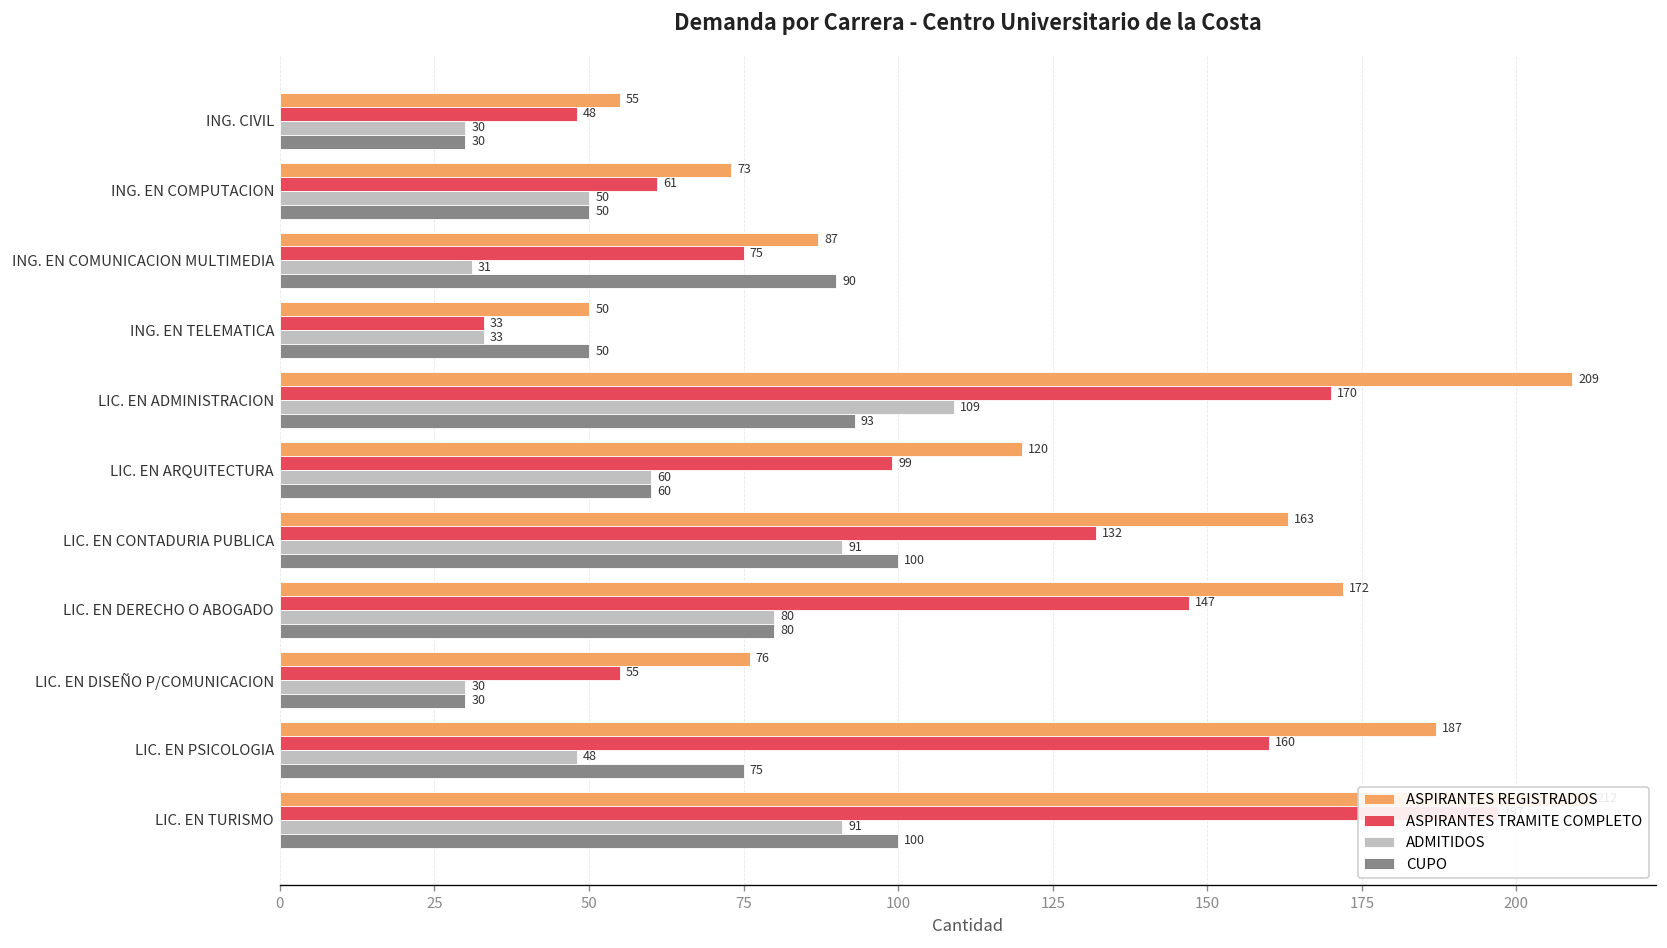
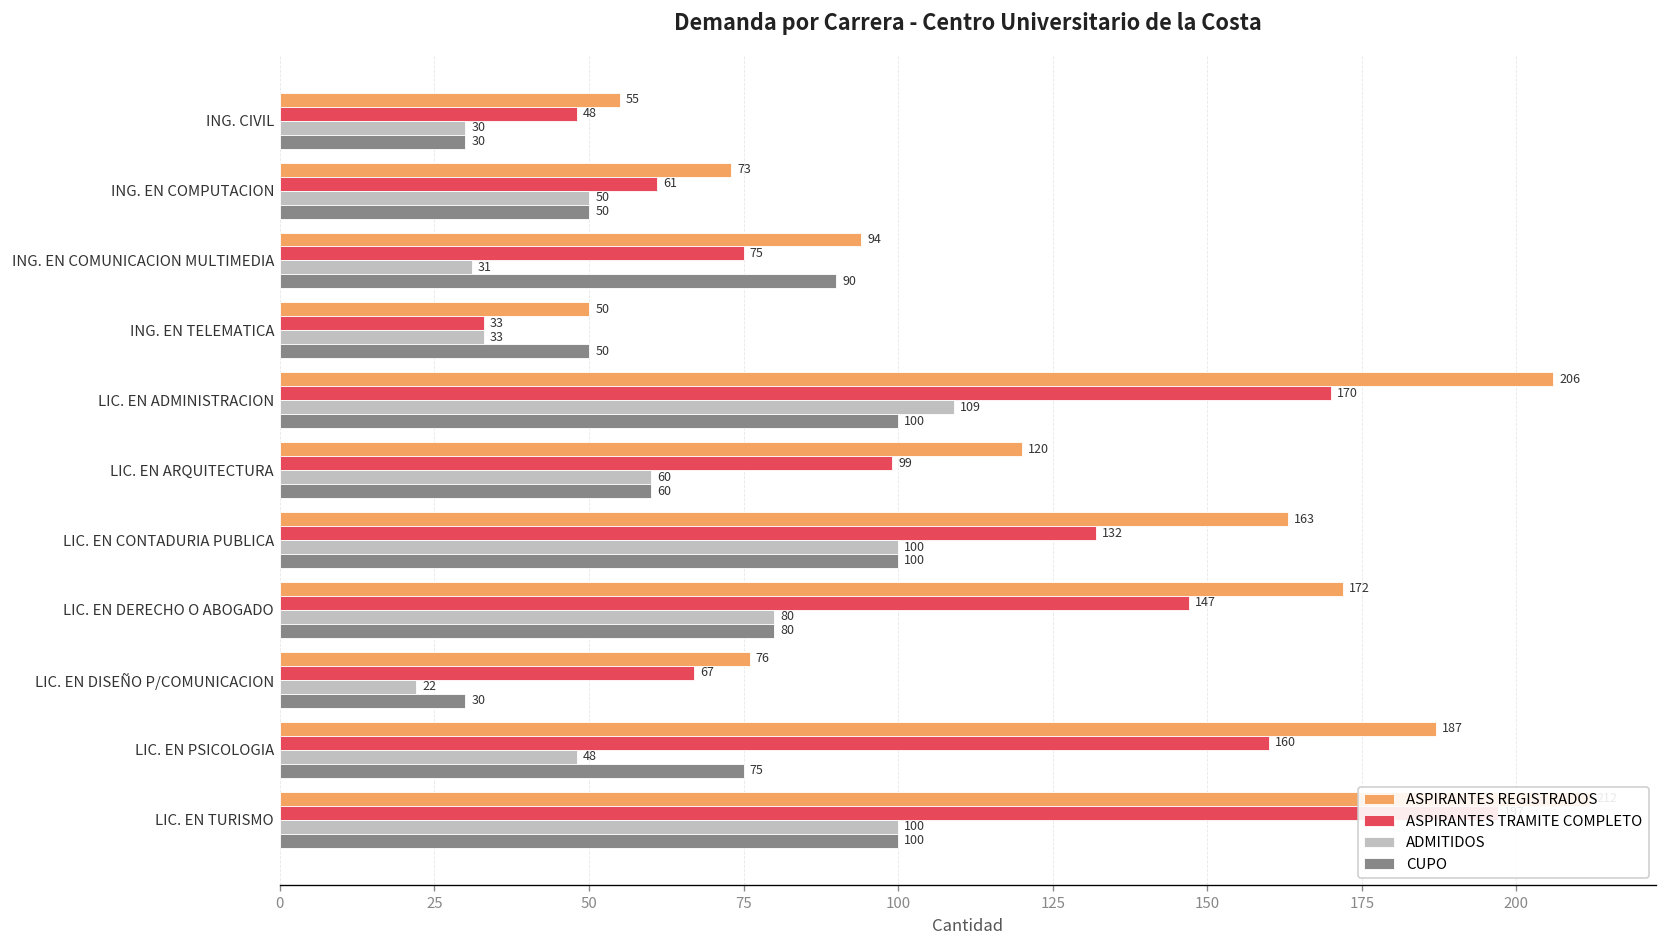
  {
    "ASPIRANTES REGISTRADOS": {
      "ING. CIVIL": 55,
      "ING. EN COMPUTACION": 73,
-     "ING. EN COMUNICACION MULTIMEDIA": 87,
+     "ING. EN COMUNICACION MULTIMEDIA": 94,
      "ING. EN TELEMATICA": 50,
-     "LIC. EN ADMINISTRACION": 209,
+     "LIC. EN ADMINISTRACION": 206,
      "LIC. EN ARQUITECTURA": 120,
      "LIC. EN CONTADURIA PUBLICA": 163,
      "LIC. EN DERECHO O ABOGADO": 172,
      "LIC. EN DISEÑO P/COMUNICACION": 76,
      "LIC. EN PSICOLOGIA": 187
    },
    "ASPIRANTES TRAMITE COMPLETO": {
      "ING. CIVIL": 48,
      "ING. EN COMPUTACION": 61,
      "ING. EN COMUNICACION MULTIMEDIA": 75,
      "ING. EN TELEMATICA": 33,
      "LIC. EN ADMINISTRACION": 170,
      "LIC. EN ARQUITECTURA": 99,
      "LIC. EN CONTADURIA PUBLICA": 132,
      "LIC. EN DERECHO O ABOGADO": 147,
-     "LIC. EN DISEÑO P/COMUNICACION": 55,
+     "LIC. EN DISEÑO P/COMUNICACION": 67,
      "LIC. EN PSICOLOGIA": 160
    },
    "ADMITIDOS": {
      "ING. CIVIL": 30,
      "ING. EN COMPUTACION": 50,
      "ING. EN COMUNICACION MULTIMEDIA": 31,
      "ING. EN TELEMATICA": 33,
      "LIC. EN ADMINISTRACION": 109,
      "LIC. EN ARQUITECTURA": 60,
-     "LIC. EN CONTADURIA PUBLICA": 91,
+     "LIC. EN CONTADURIA PUBLICA": 100,
      "LIC. EN DERECHO O ABOGADO": 80,
-     "LIC. EN DISEÑO P/COMUNICACION": 30,
+     "LIC. EN DISEÑO P/COMUNICACION": 22,
      "LIC. EN PSICOLOGIA": 48,
-     "LIC. EN TURISMO": 91
+     "LIC. EN TURISMO": 100
    },
    "CUPO": {
      "ING. CIVIL": 30,
      "ING. EN COMPUTACION": 50,
      "ING. EN COMUNICACION MULTIMEDIA": 90,
      "ING. EN TELEMATICA": 50,
-     "LIC. EN ADMINISTRACION": 93,
+     "LIC. EN ADMINISTRACION": 100,
      "LIC. EN ARQUITECTURA": 60,
      "LIC. EN CONTADURIA PUBLICA": 100,
      "LIC. EN DERECHO O ABOGADO": 80,
      "LIC. EN DISEÑO P/COMUNICACION": 30,
      "LIC. EN PSICOLOGIA": 75,
      "LIC. EN TURISMO": 100
    }
  }
